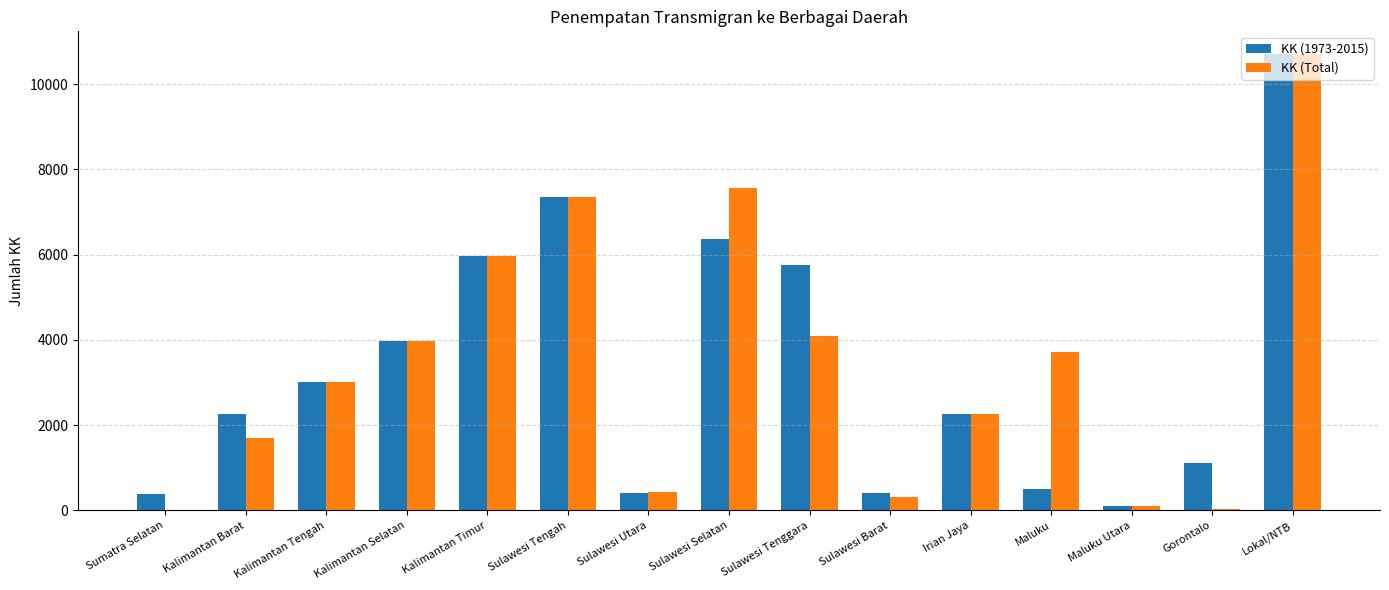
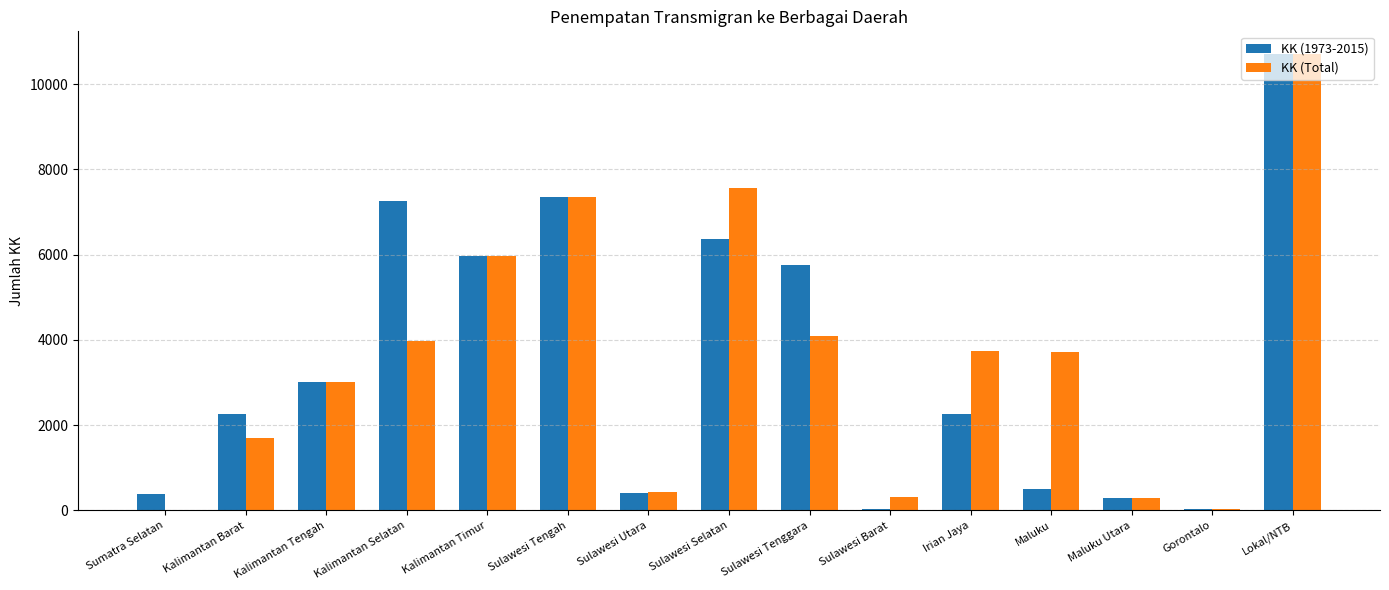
  {
    "KK (1973-2015)": {
      "Sumatra Selatan": 400,
      "Kalimantan Barat": 2300,
      "Kalimantan Tengah": 3000,
-     "Kalimantan Selatan": 4000,
+     "Kalimantan Selatan": 7300,
      "Kalimantan Timur": 6000,
      "Sulawesi Tengah": 7300,
      "Sulawesi Utara": 400,
      "Sulawesi Selatan": 6400,
      "Sulawesi Tenggara": 5800,
-     "Sulawesi Barat": 400,
+     "Sulawesi Barat": 0,
      "Irian Jaya": 2300,
      "Maluku": 500,
-     "Maluku Utara": 100,
-     "Gorontalo": 1100
+     "Maluku Utara": 300,
+     "Gorontalo": 0
    },
    "KK (Total)": {
      "Kalimantan Barat": 1700,
      "Kalimantan Tengah": 3000,
      "Kalimantan Selatan": 4000,
      "Kalimantan Timur": 6000,
      "Sulawesi Tengah": 7300,
      "Sulawesi Utara": 400,
      "Sulawesi Selatan": 7600,
      "Sulawesi Tenggara": 4100,
      "Sulawesi Barat": 300,
-     "Irian Jaya": 2300,
+     "Irian Jaya": 3700,
      "Maluku": 3700,
-     "Maluku Utara": 100
+     "Maluku Utara": 300
    }
  }
